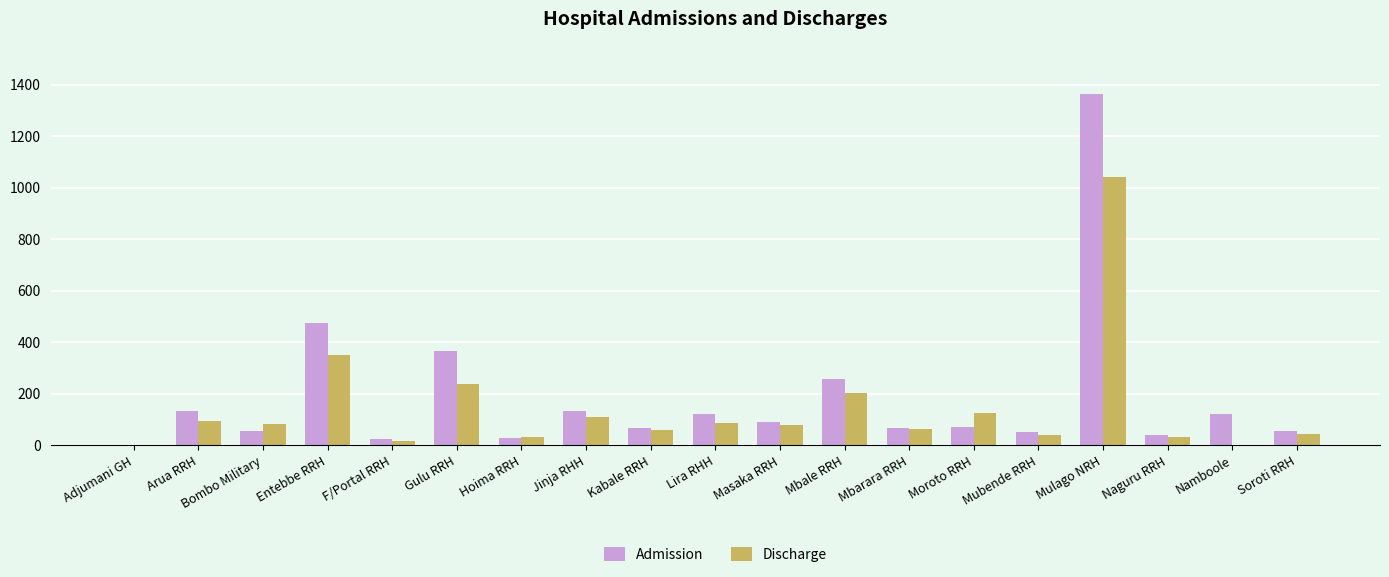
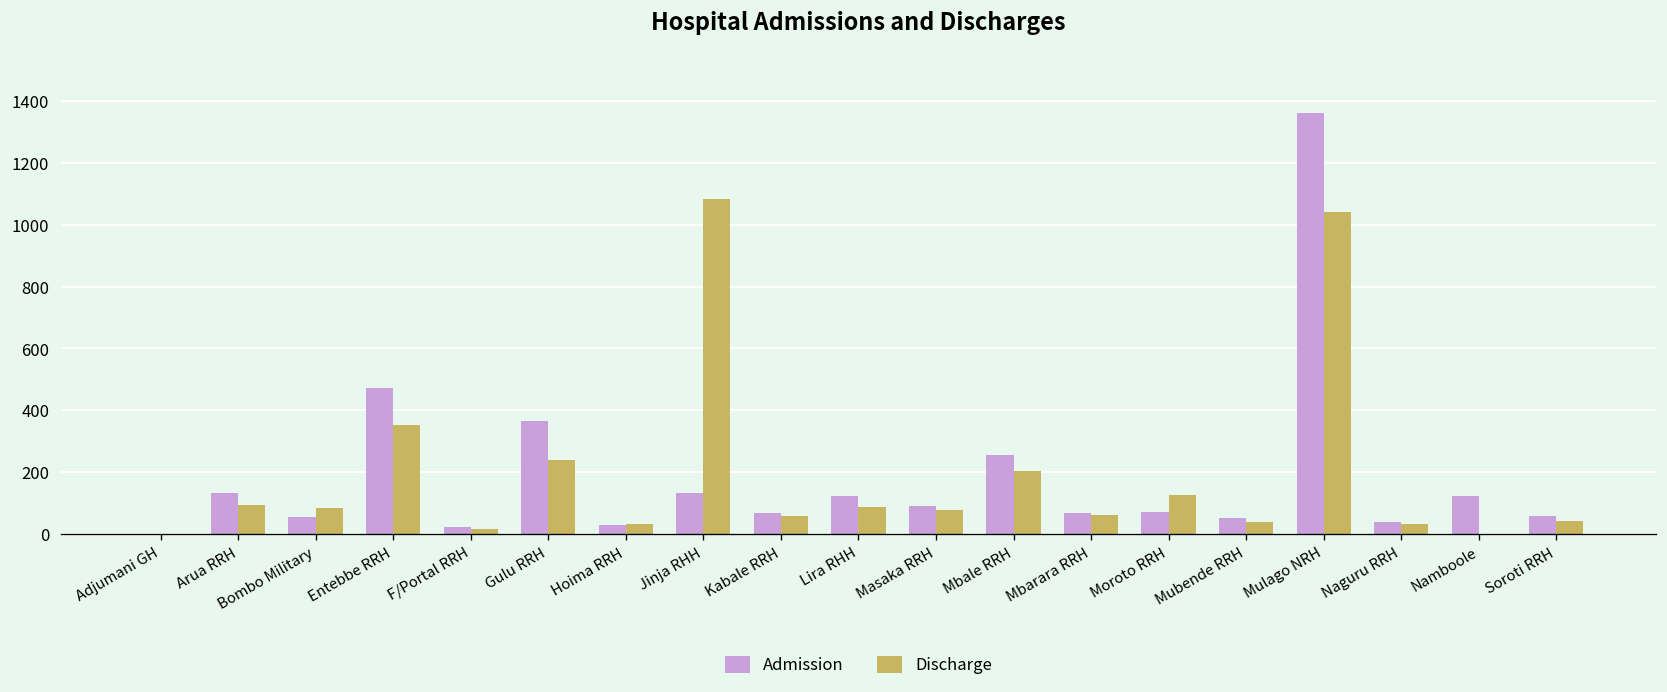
  {
    "Admission": {
      "Arua RRH": 130,
      "Bombo Military": 60,
      "Entebbe RRH": 470,
      "F/Portal RRH": 20,
      "Gulu RRH": 370,
      "Hoima RRH": 30,
      "Jinja RHH": 130,
      "Kabale RRH": 70,
      "Lira RHH": 120,
      "Masaka RRH": 90,
      "Mbale RRH": 260,
      "Mbarara RRH": 70,
      "Moroto RRH": 70,
      "Mubende RRH": 50,
      "Mulago NRH": 1360,
      "Naguru RRH": 40,
      "Namboole": 120,
      "Soroti RRH": 60
    },
    "Discharge": {
      "Arua RRH": 90,
      "Bombo Military": 80,
      "Entebbe RRH": 350,
      "F/Portal RRH": 20,
      "Gulu RRH": 240,
      "Hoima RRH": 30,
-     "Jinja RHH": 110,
+     "Jinja RHH": 1080,
      "Kabale RRH": 60,
      "Lira RHH": 90,
      "Masaka RRH": 80,
      "Mbale RRH": 200,
      "Mbarara RRH": 60,
      "Moroto RRH": 130,
      "Mubende RRH": 40,
      "Mulago NRH": 1040,
      "Naguru RRH": 30,
      "Namboole": 0,
      "Soroti RRH": 40
    }
  }
